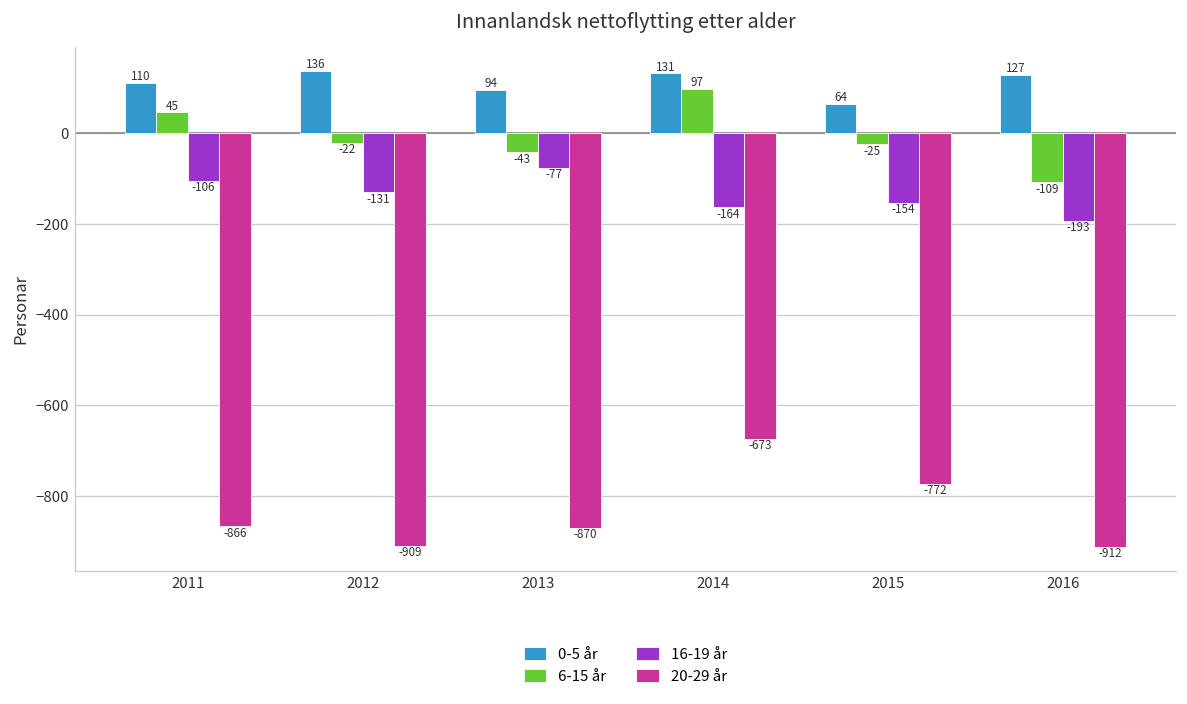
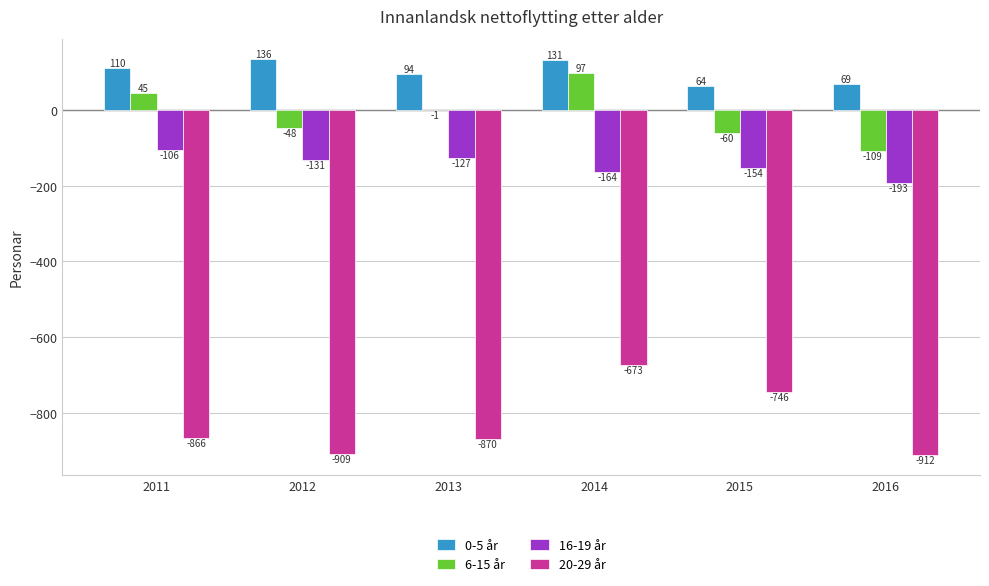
  {
    "0-5 år": {
      "2011": 110,
      "2012": 136,
      "2013": 94,
      "2014": 131,
      "2015": 64,
-     "2016": 127
+     "2016": 69
    },
    "6-15 år": {
      "2011": 45,
-     "2012": -22,
-     "2013": -43,
+     "2012": -48,
+     "2013": -1,
      "2014": 97,
-     "2015": -25,
+     "2015": -60,
      "2016": -109
    },
    "16-19 år": {
      "2011": -106,
      "2012": -131,
-     "2013": -77,
+     "2013": -127,
      "2014": -164,
      "2015": -154,
      "2016": -193
    },
    "20-29 år": {
      "2011": -866,
      "2012": -909,
      "2013": -870,
      "2014": -673,
-     "2015": -772,
+     "2015": -746,
      "2016": -912
    }
  }
